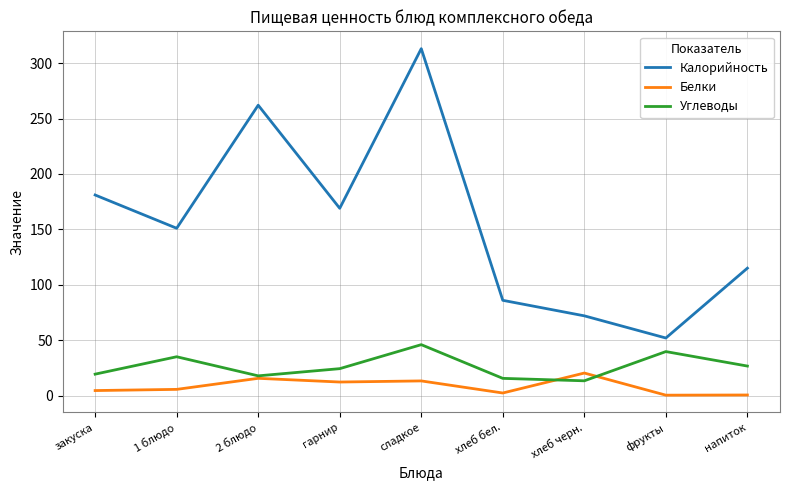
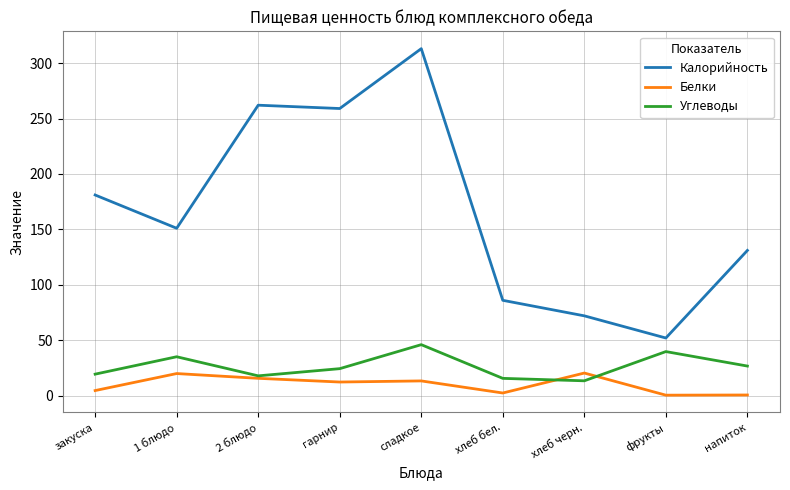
  {
    "Калорийность": {
      "закуска": 181,
      "1 блюдо": 151,
      "2 блюдо": 262,
-     "гарнир": 169,
+     "гарнир": 259,
      "сладкое": 313,
      "хлеб бел.": 86,
      "хлеб черн.": 72,
      "фрукты": 52,
-     "напиток": 115
+     "напиток": 131
    },
    "Белки": {
      "закуска": 5,
-     "1 блюдо": 6,
+     "1 блюдо": 20,
      "гарнир": 12,
      "сладкое": 13,
      "хлеб бел.": 2,
      "хлеб черн.": 20,
      "фрукты": 0,
      "напиток": 1
    },
    "Углеводы": {
      "закуска": 19,
      "1 блюдо": 35,
      "гарнир": 24,
      "сладкое": 46,
      "хлеб бел.": 16,
      "хлеб черн.": 13,
      "фрукты": 40,
      "напиток": 27
    }
  }
